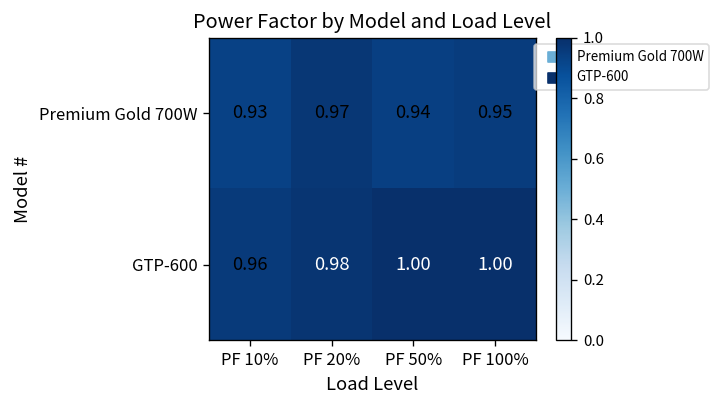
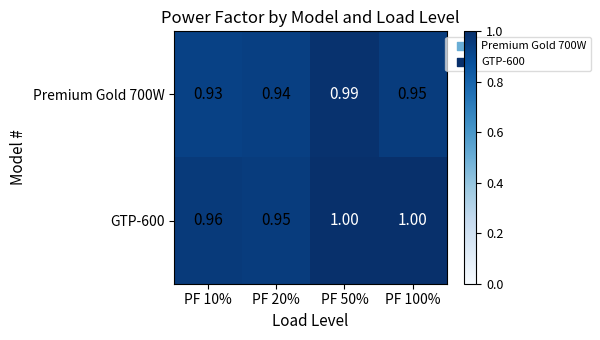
  {
    "Premium Gold 700W": {
      "PF 10%": 0.93,
-     "PF 20%": 0.97,
-     "PF 50%": 0.94,
+     "PF 20%": 0.94,
+     "PF 50%": 0.99,
      "PF 100%": 0.95
    },
    "GTP-600": {
      "PF 10%": 0.96,
-     "PF 20%": 0.98,
+     "PF 20%": 0.95,
      "PF 50%": 1.00,
      "PF 100%": 1.00
    }
  }
